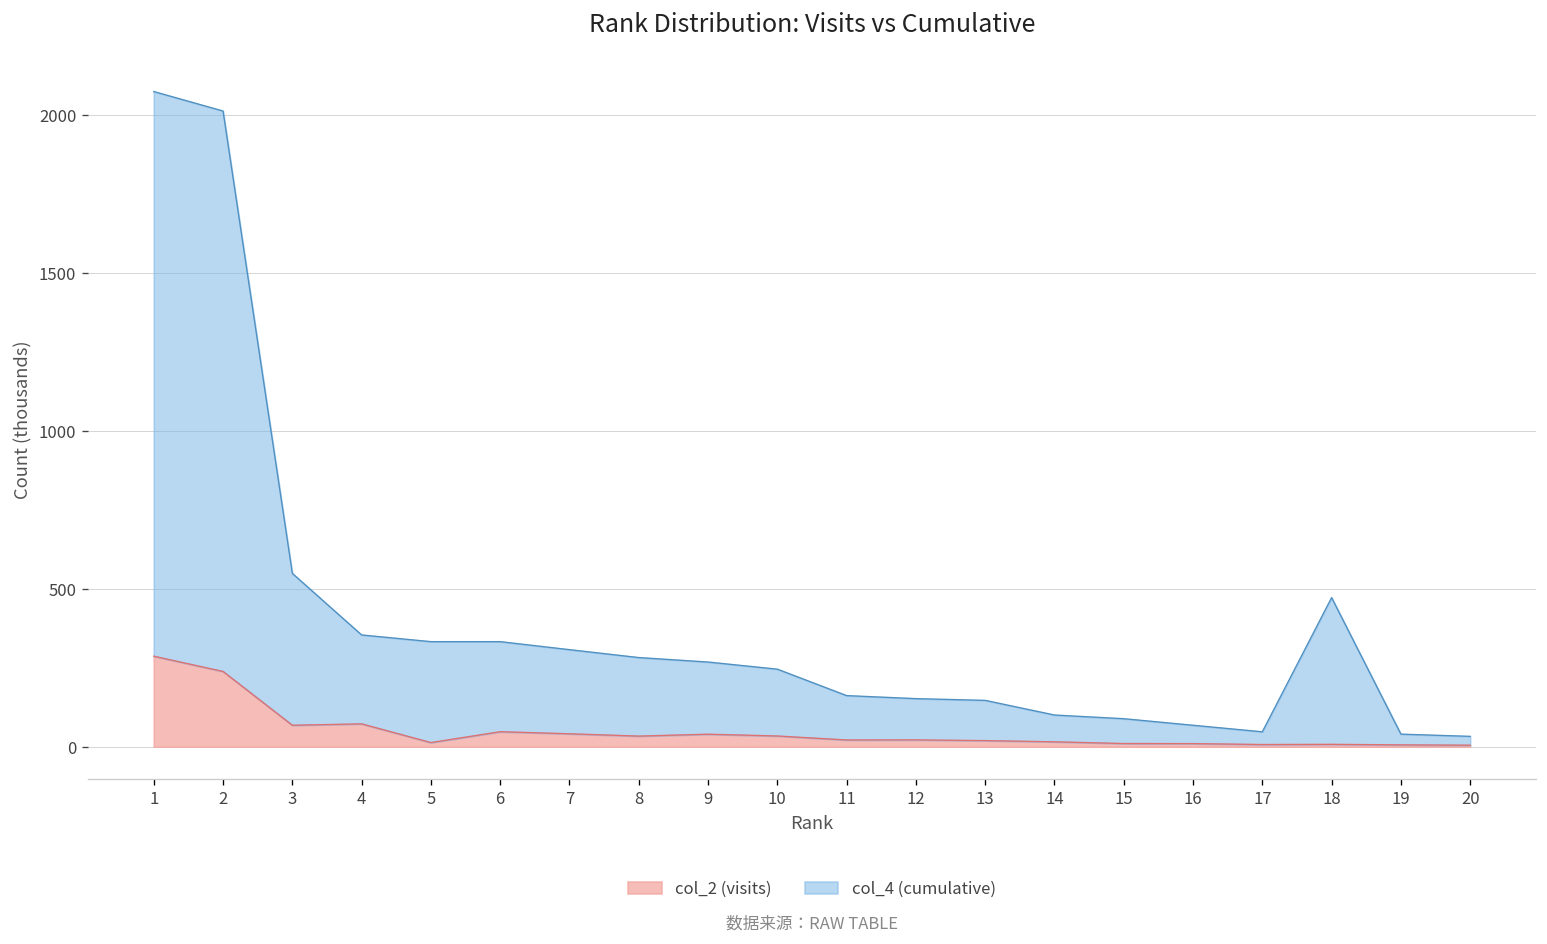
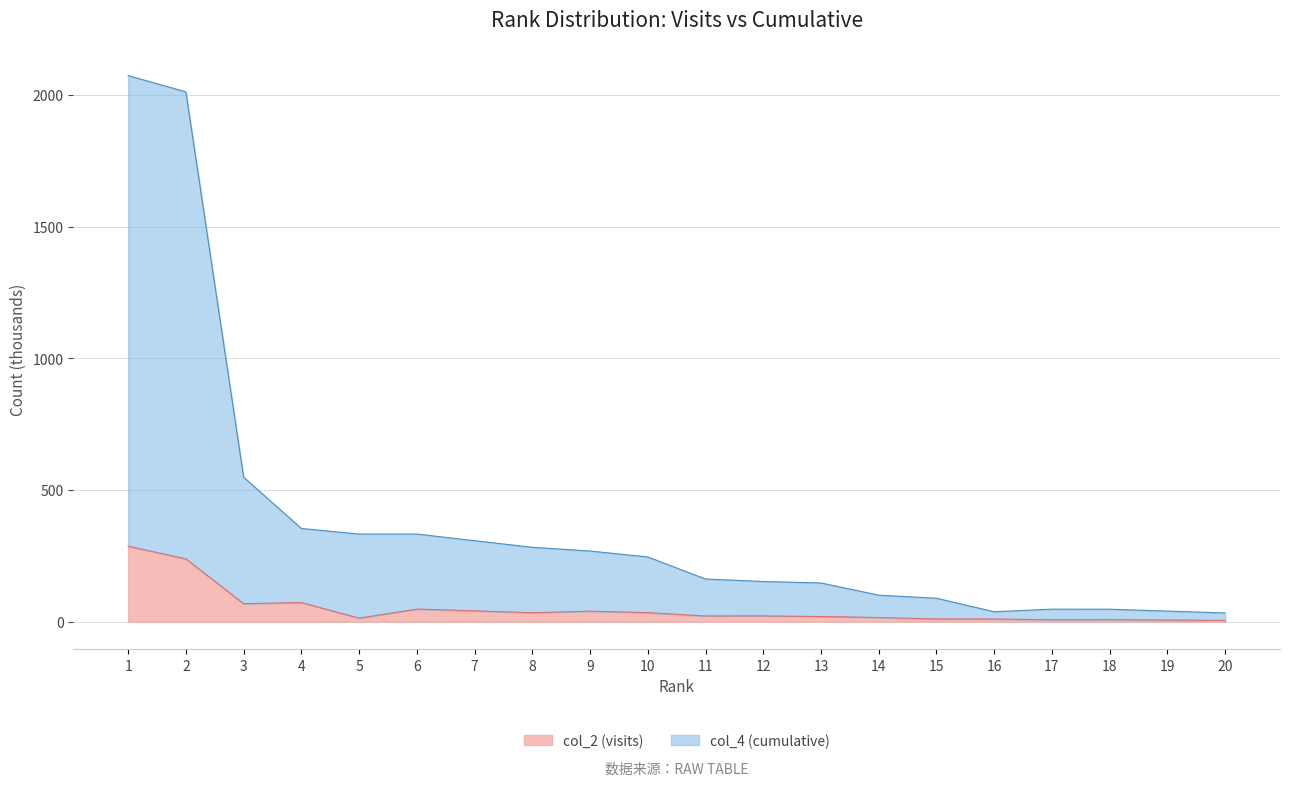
  {
    "col_2 (visits)": {
      "1": 290,
      "2": 240,
      "3": 70,
      "4": 70,
      "5": 10,
      "6": 50,
      "7": 40,
      "8": 30,
      "9": 40,
      "10": 30,
      "11": 20,
      "12": 20,
      "13": 20,
      "14": 20,
      "15": 10,
      "16": 10,
      "17": 10,
      "18": 10,
      "19": 10,
      "20": 0
    },
    "col_4 (cumulative)": {
      "1": 1790,
      "2": 1770,
      "3": 480,
      "4": 280,
      "5": 320,
      "6": 290,
      "7": 270,
      "8": 250,
      "9": 230,
      "10": 210,
      "11": 140,
      "12": 130,
      "13": 130,
      "14": 80,
      "15": 80,
-     "16": 60,
+     "16": 30,
      "17": 40,
-     "18": 460,
+     "18": 40,
      "19": 30,
      "20": 30
    }
  }
